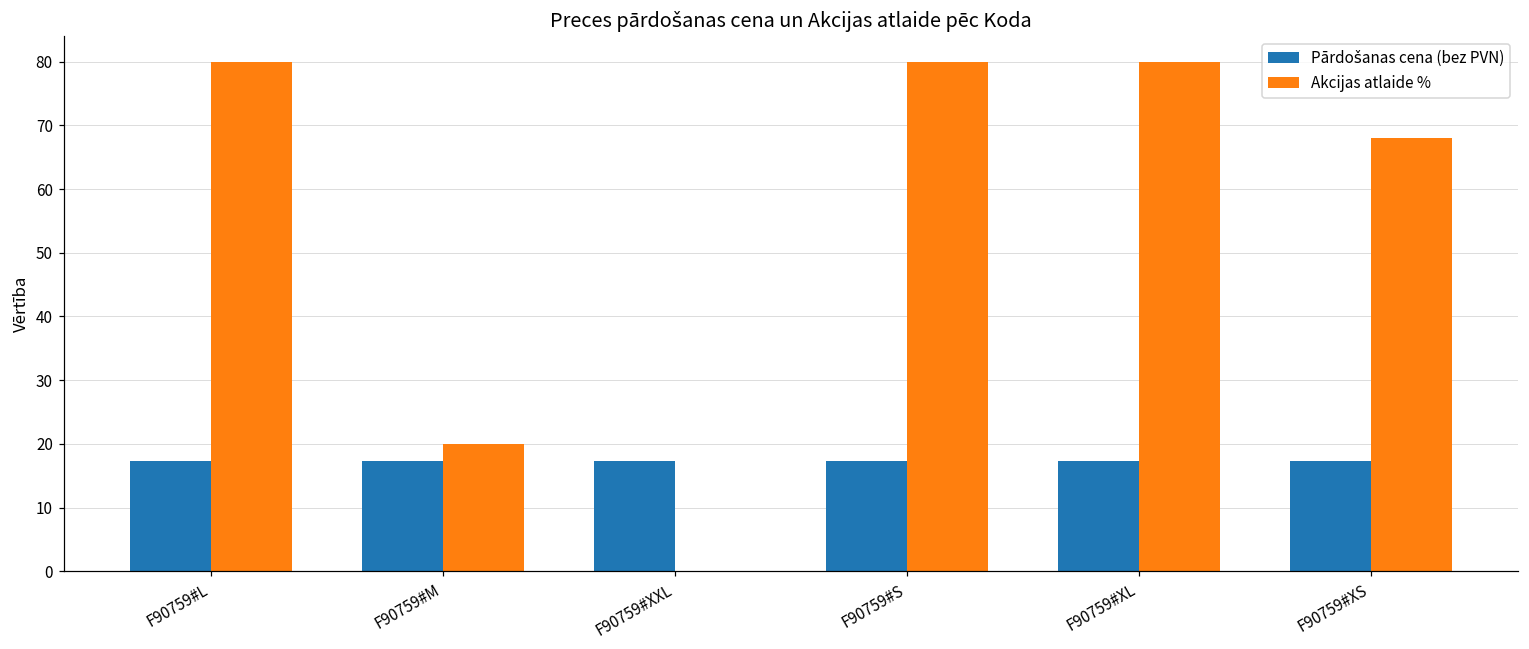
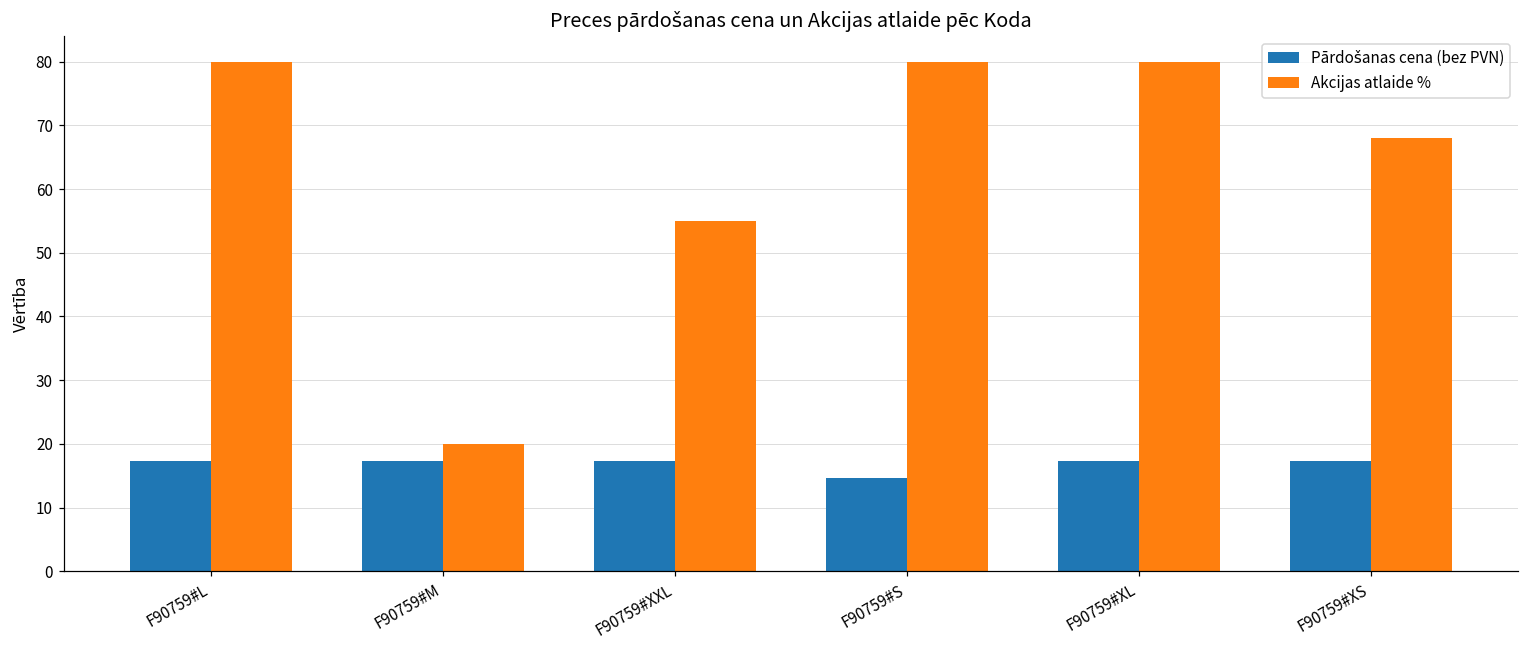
  {
    "Pārdošanas cena (bez PVN)": {
      "F90759#L": 17,
      "F90759#M": 17,
      "F90759#XXL": 17,
-     "F90759#S": 17,
+     "F90759#S": 15,
      "F90759#XL": 17,
      "F90759#XS": 17
    },
    "Akcijas atlaide %": {
      "F90759#L": 80,
      "F90759#M": 20,
-     "F90759#XXL": 0,
+     "F90759#XXL": 55,
      "F90759#S": 80,
      "F90759#XL": 80,
      "F90759#XS": 68
    }
  }
